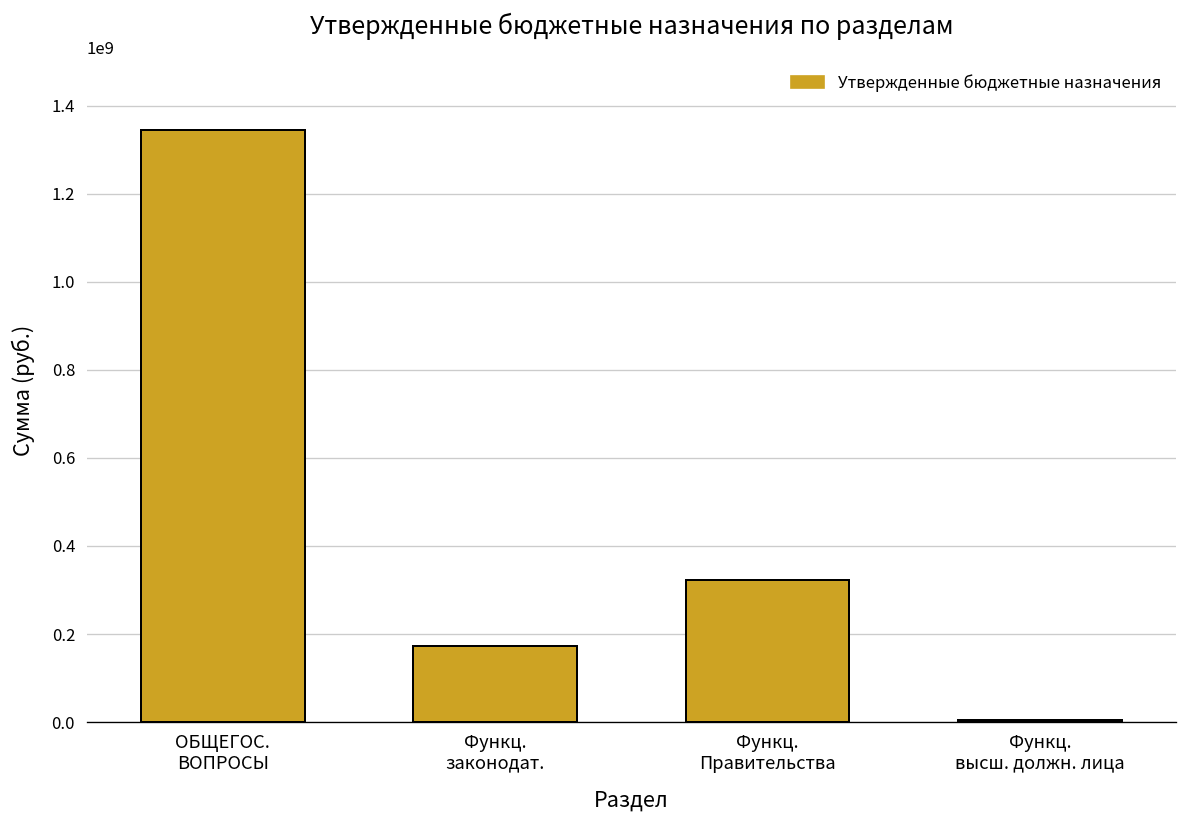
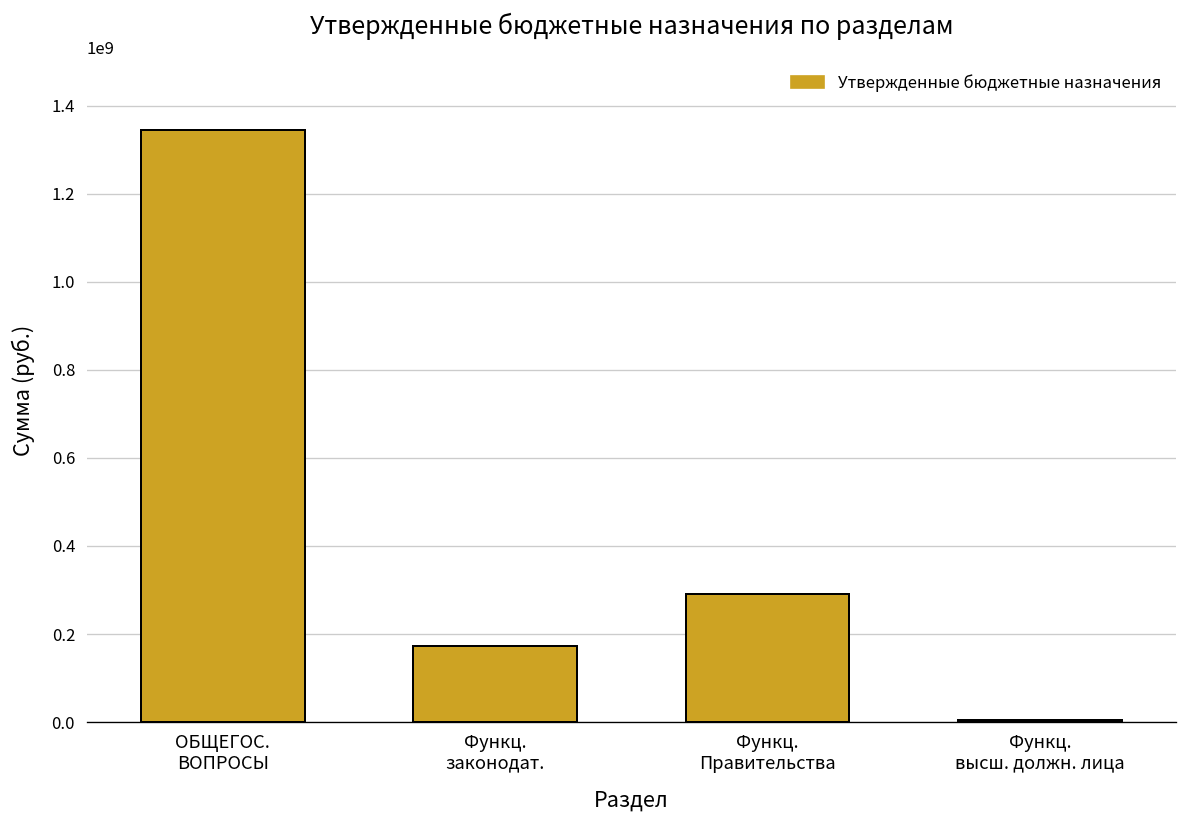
  {
    "ОБЩЕГОС. ВОПРОСЫ": 1340000000,
    "Функц. законодат.": 170000000,
-   "Функц. Правительства": 320000000
+   "Функц. Правительства": 290000000
  }
